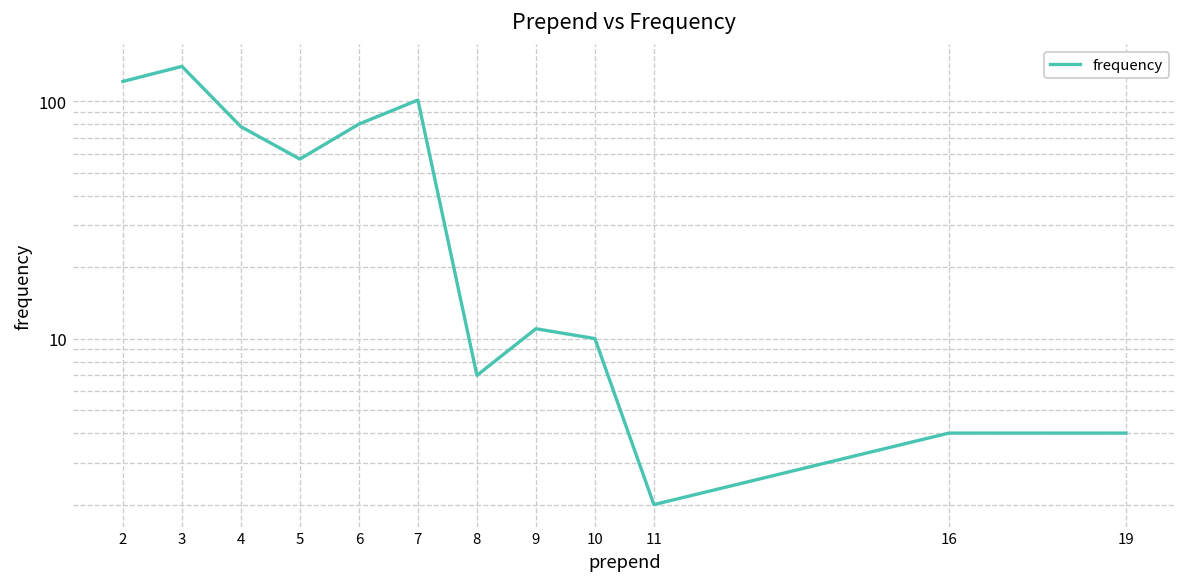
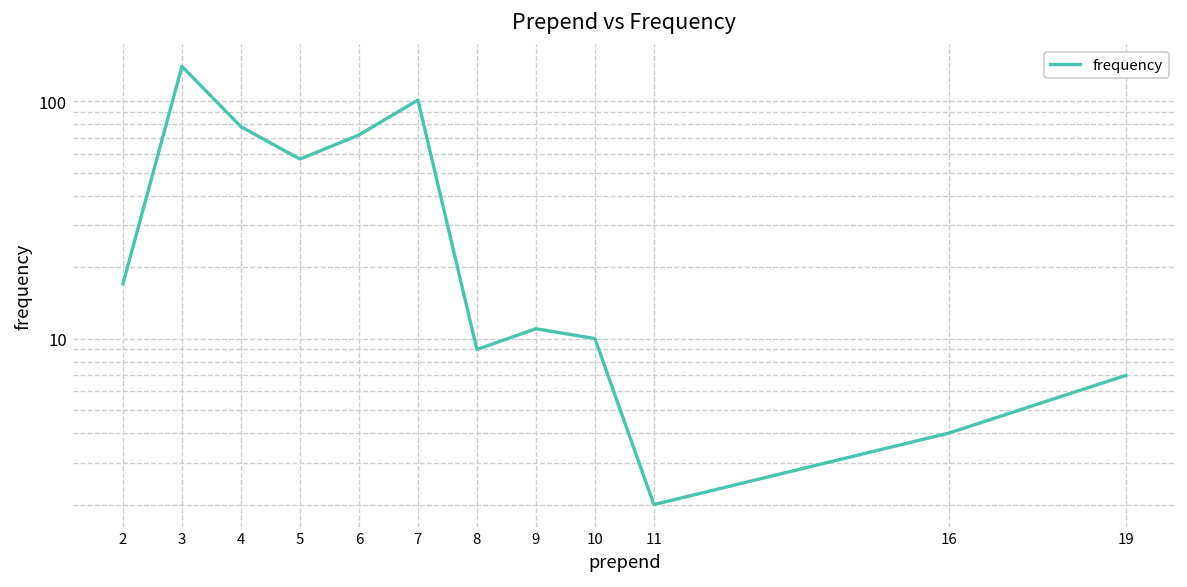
  {
-   "2": 120,
+   "2": 17,
    "3": 140,
    "4": 78,
    "5": 57,
-   "6": 80,
+   "6": 72,
    "7": 100,
-   "8": 7,
+   "8": 9,
    "9": 11,
    "10": 10,
    "11": 2,
    "16": 4,
-   "19": 4
+   "19": 7
  }
